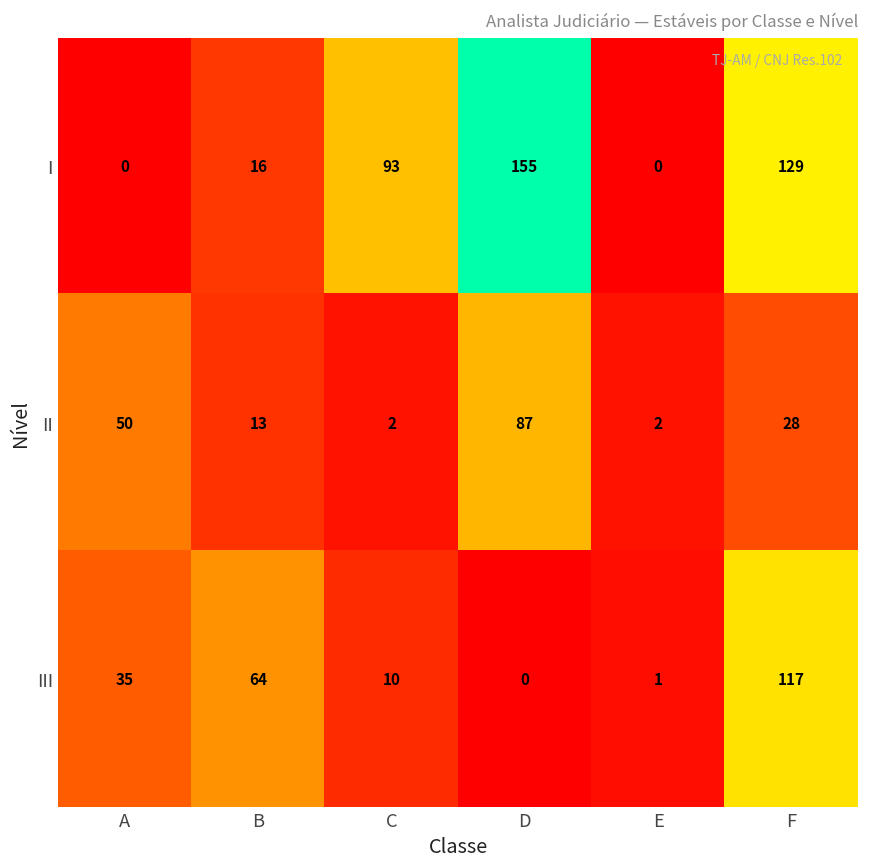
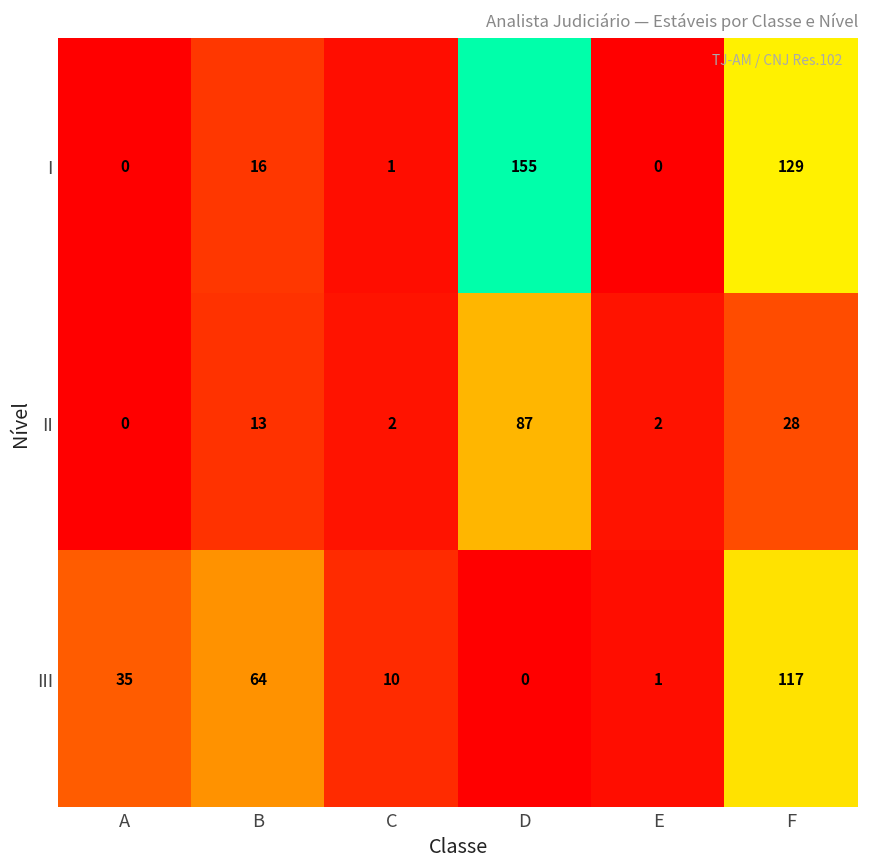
  {
    "I": {
      "A": 0,
      "B": 16,
-     "C": 93,
+     "C": 1,
      "D": 155,
      "E": 0
    },
    "II": {
-     "A": 50,
+     "A": 0,
      "B": 13,
      "C": 2,
      "D": 87,
      "E": 2,
      "F": 28
    },
    "III": {
      "A": 35,
      "B": 64,
      "C": 10,
      "D": 0,
      "E": 1,
      "F": 117
    }
  }
